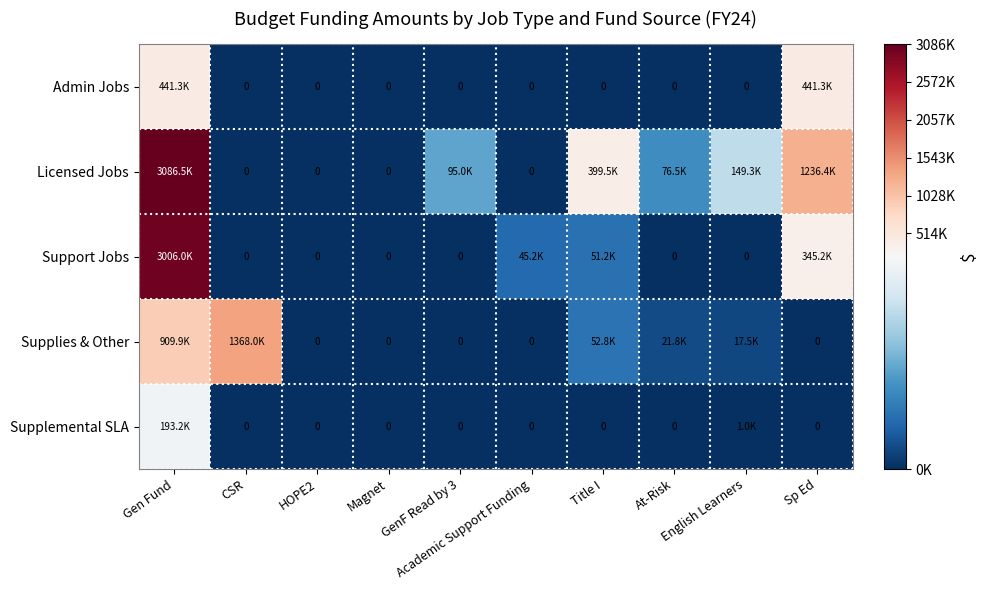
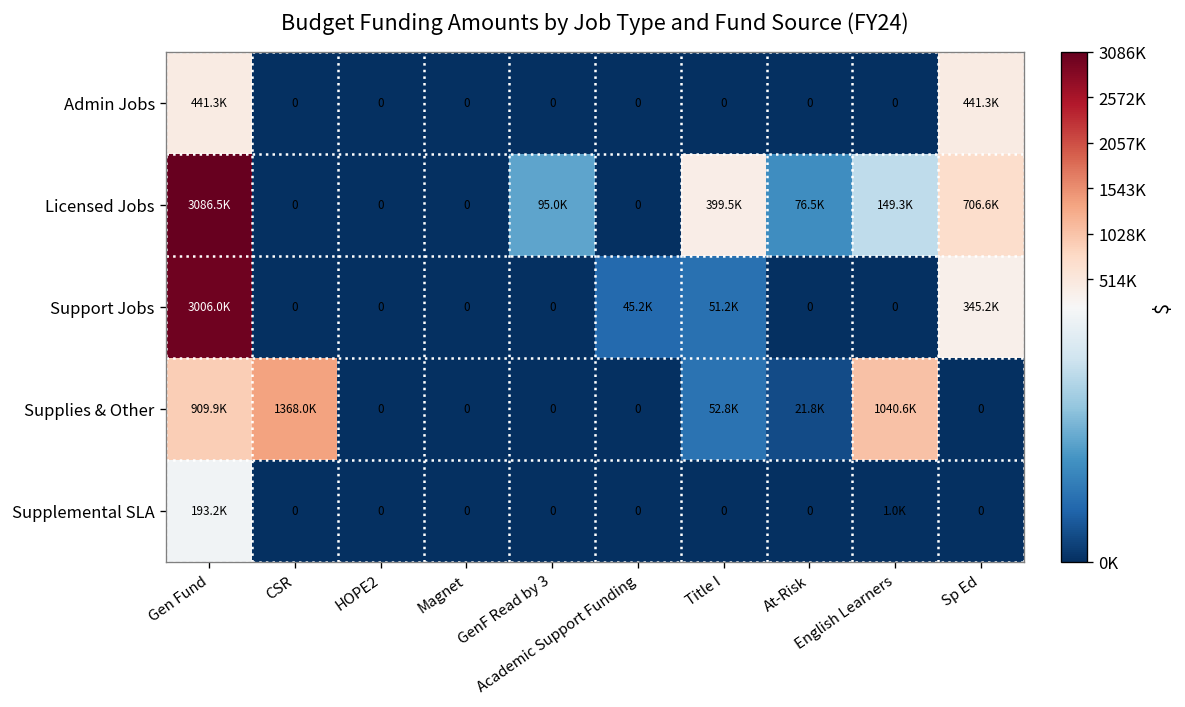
  {
    "Admin Jobs": {
      "Gen Fund": "441.3K",
      "CSR": "0",
      "HOPE2": "0",
      "Magnet": "0",
      "GenF Read by 3": "0",
      "Academic Support Funding": "0",
      "Title I": "0",
      "At-Risk": "0",
      "English Learners": "0",
      "Sp Ed": "441.3K"
    },
    "Licensed Jobs": {
      "Gen Fund": "3086.5K",
      "CSR": "0",
      "HOPE2": "0",
      "Magnet": "0",
      "GenF Read by 3": "95.0K",
      "Academic Support Funding": "0",
      "Title I": "399.5K",
      "At-Risk": "76.5K",
      "English Learners": "149.3K",
-     "Sp Ed": "1236.4K"
+     "Sp Ed": "706.6K"
    },
    "Support Jobs": {
      "Gen Fund": "3006.0K",
      "CSR": "0",
      "HOPE2": "0",
      "Magnet": "0",
      "GenF Read by 3": "0",
      "Academic Support Funding": "45.2K",
      "Title I": "51.2K",
      "At-Risk": "0",
      "English Learners": "0",
      "Sp Ed": "345.2K"
    },
    "Supplies & Other": {
      "Gen Fund": "909.9K",
      "CSR": "1368.0K",
      "HOPE2": "0",
      "Magnet": "0",
      "GenF Read by 3": "0",
      "Academic Support Funding": "0",
      "Title I": "52.8K",
      "At-Risk": "21.8K",
-     "English Learners": "17.5K",
+     "English Learners": "1040.6K",
      "Sp Ed": "0"
    },
    "Supplemental SLA": {
      "Gen Fund": "193.2K",
      "CSR": "0",
      "HOPE2": "0",
      "Magnet": "0",
      "GenF Read by 3": "0",
      "Academic Support Funding": "0",
      "Title I": "0",
      "At-Risk": "0",
      "English Learners": "1.0K",
      "Sp Ed": "0"
    }
  }
